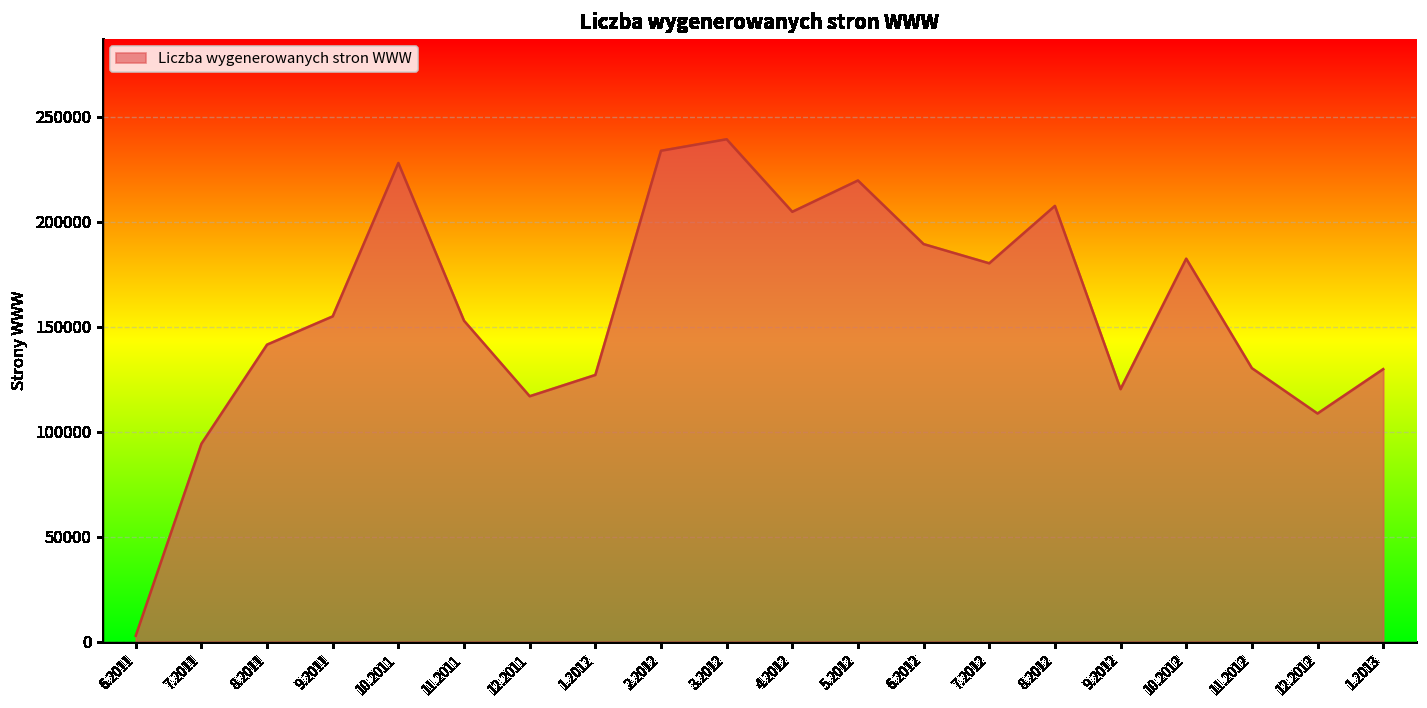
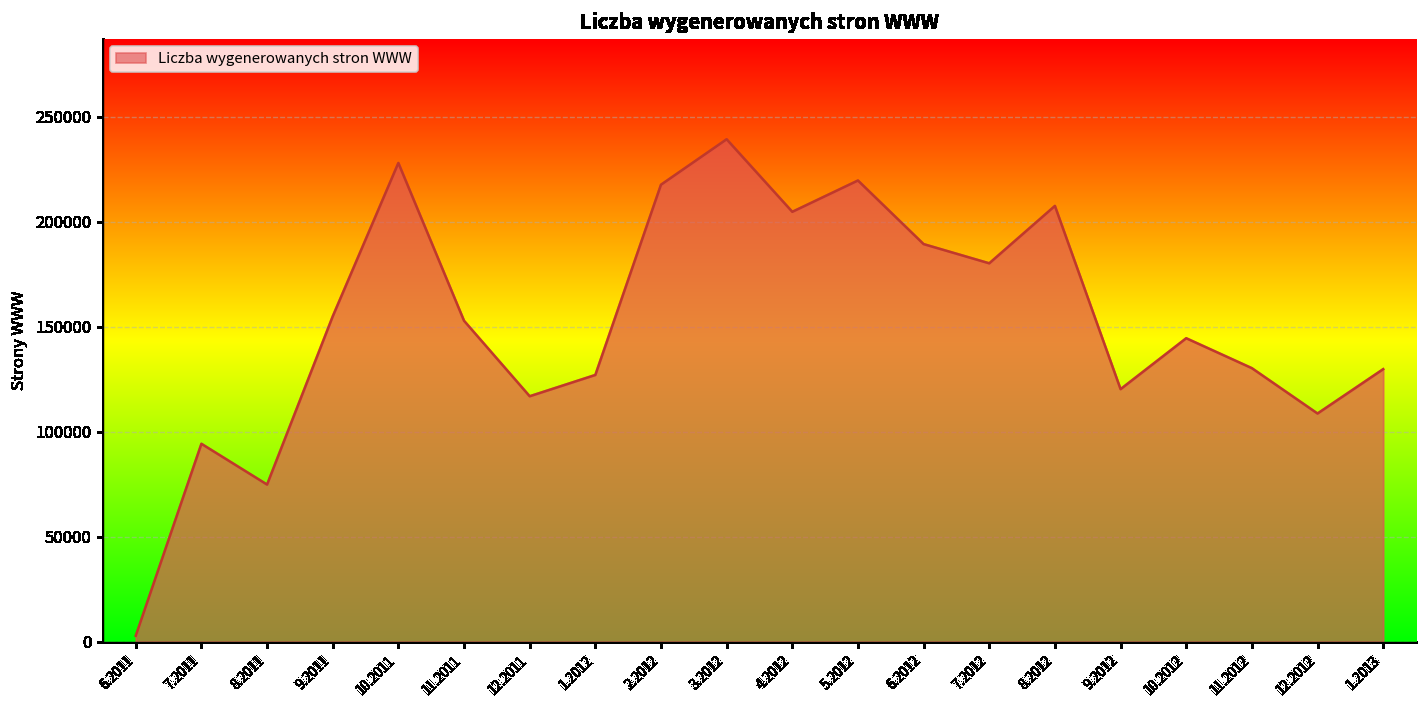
  {
    "6.2011": 3000,
    "7.2011": 94000,
-   "8.2011": 141000,
+   "8.2011": 75000,
    "9.2011": 155000,
    "10.2011": 228000,
    "11.2011": 153000,
    "12.2011": 117000,
    "1.2012": 127000,
-   "2.2012": 234000,
+   "2.2012": 218000,
    "3.2012": 239000,
    "4.2012": 205000,
    "5.2012": 220000,
    "6.2012": 189000,
    "7.2012": 180000,
    "8.2012": 207000,
    "9.2012": 120000,
-   "10.2012": 182000,
+   "10.2012": 144000,
    "11.2012": 130000,
    "12.2012": 109000,
    "1.2013": 130000
  }
